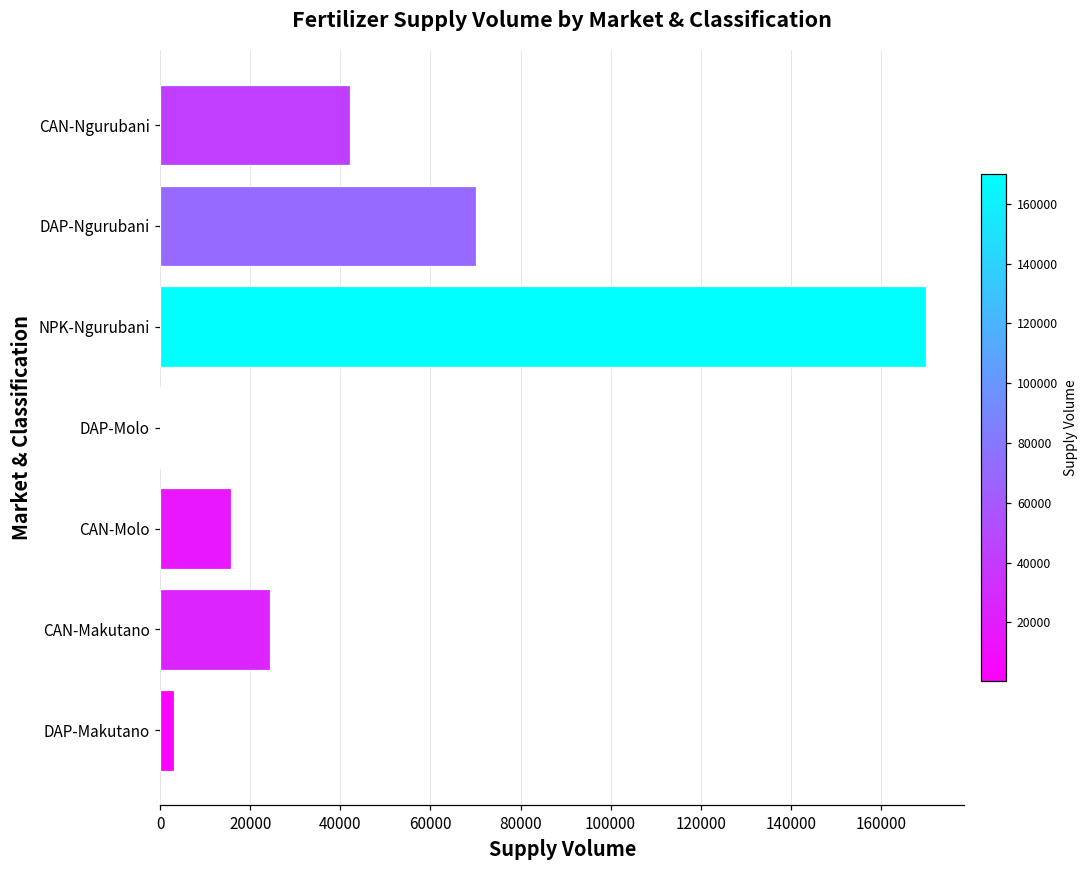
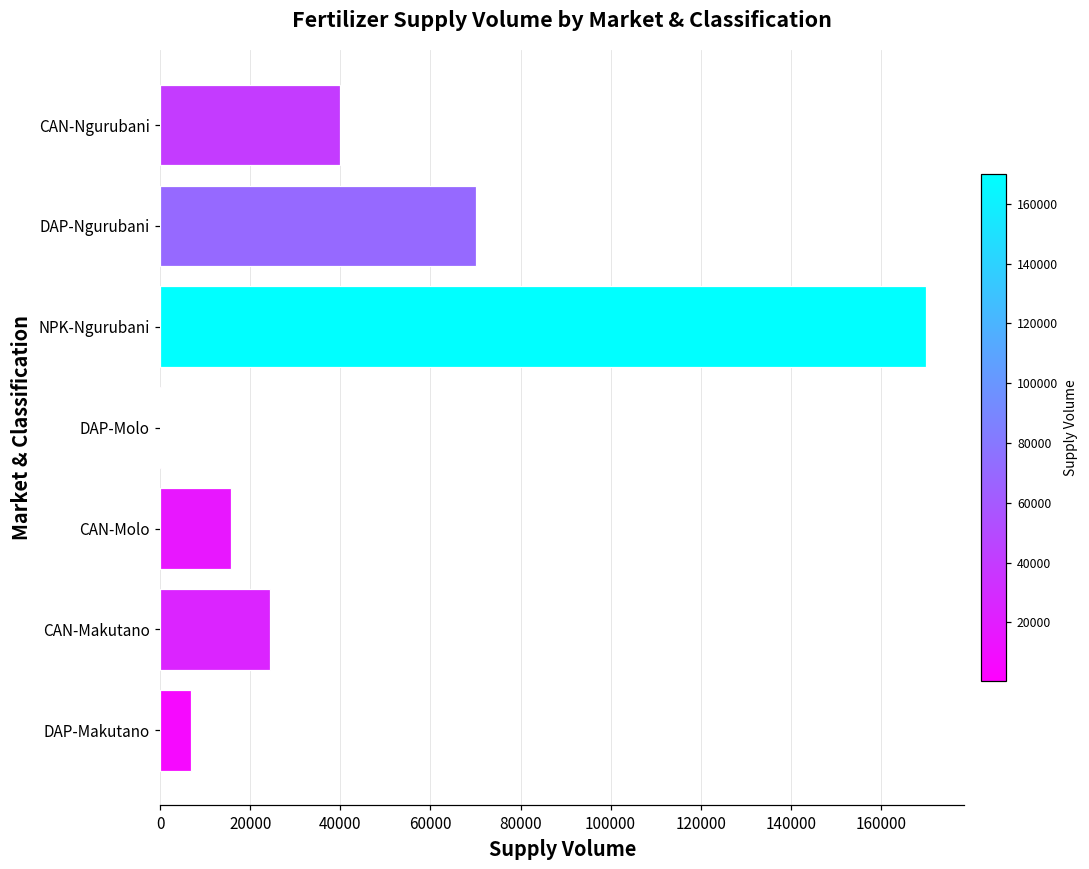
  {
-   "CAN-Ngurubani": 42000,
+   "CAN-Ngurubani": 40000,
    "DAP-Ngurubani": 70000,
    "NPK-Ngurubani": 170000,
    "CAN-Molo": 16000,
    "CAN-Makutano": 24000,
-   "DAP-Makutano": 3000
+   "DAP-Makutano": 7000
  }
